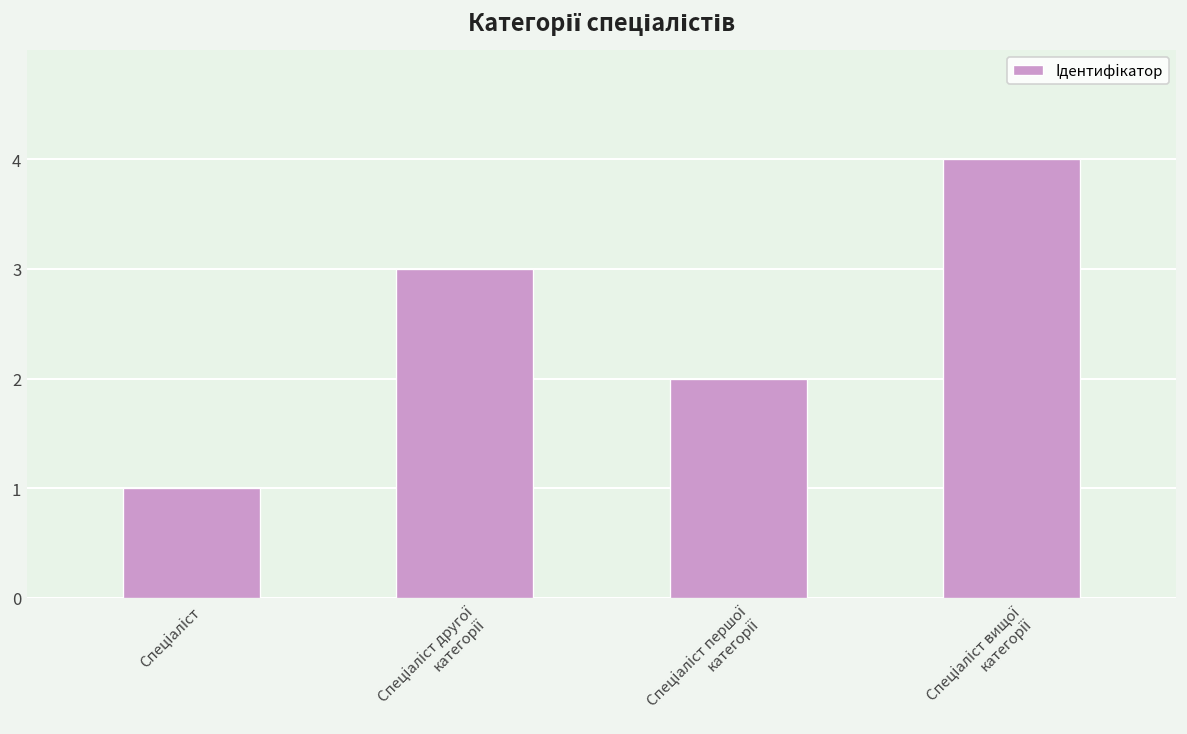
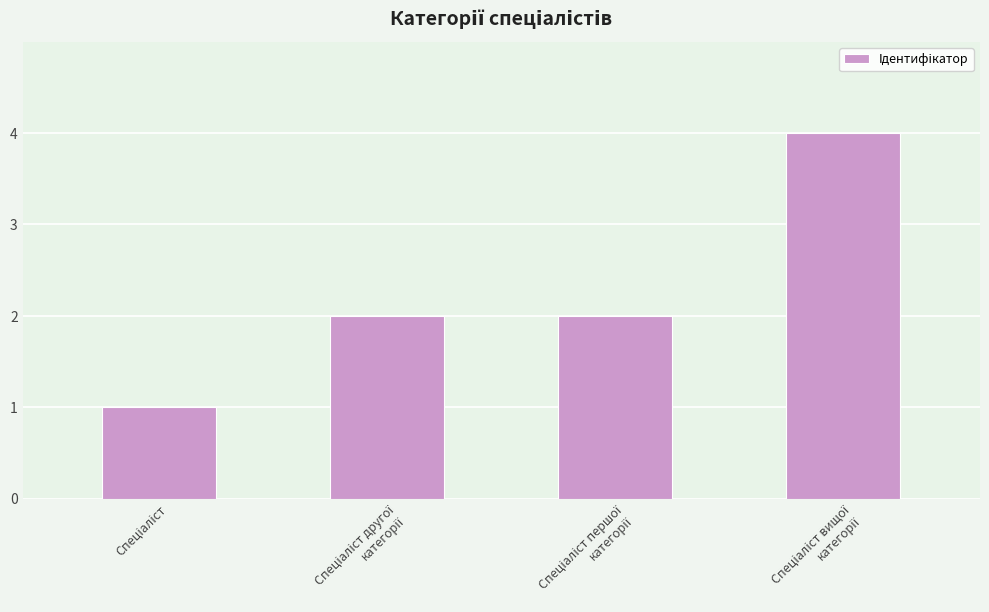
  {
    "Спеціаліст": 1,
-   "Спеціаліст другої категорії": 3,
+   "Спеціаліст другої категорії": 2,
    "Спеціаліст першої категорії": 2,
    "Спеціаліст вищої категорії": 4
  }
